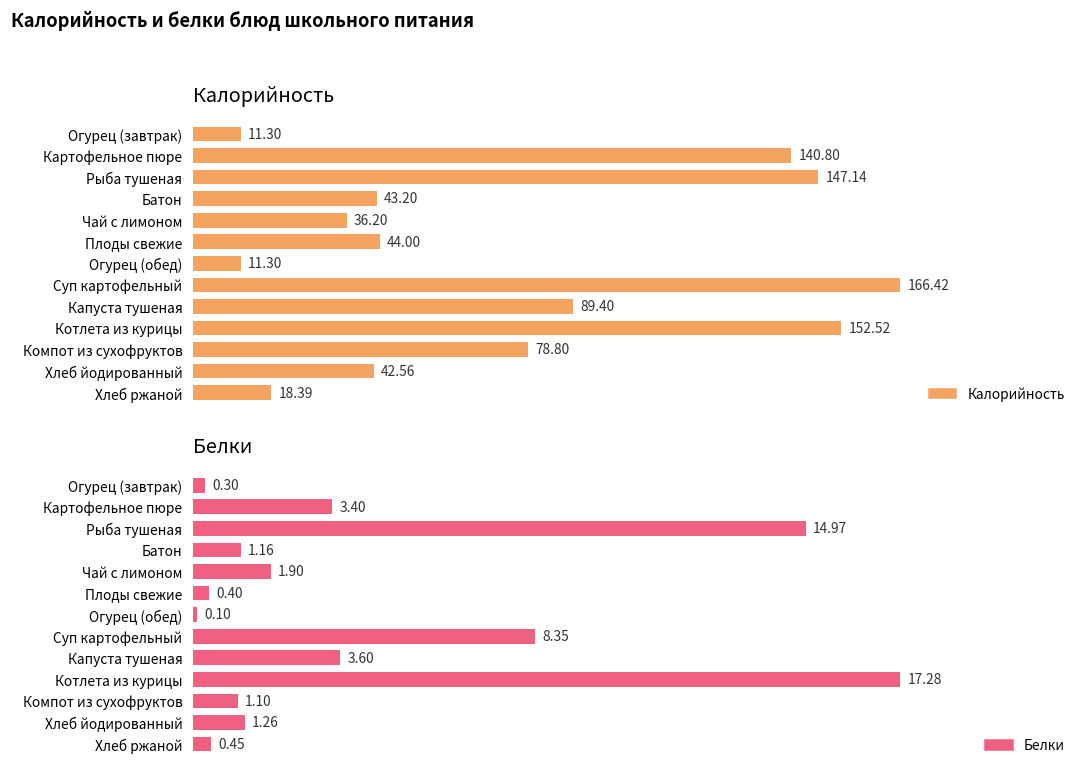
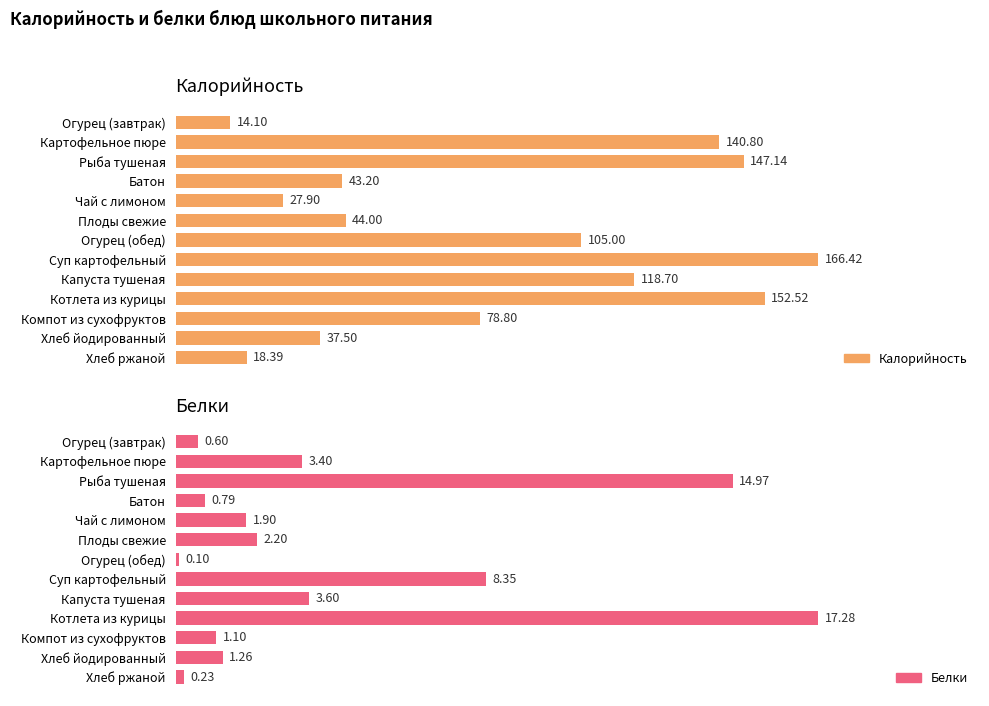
  {
    "Калорийность": {
-     "Огурец (завтрак)": 11.30,
+     "Огурец (завтрак)": 14.10,
      "Картофельное пюре": 140.80,
      "Рыба тушеная": 147.14,
      "Батон": 43.20,
-     "Чай с лимоном": 36.20,
+     "Чай с лимоном": 27.90,
      "Плоды свежие": 44.00,
-     "Огурец (обед)": 11.30,
+     "Огурец (обед)": 105.00,
      "Суп картофельный": 166.42,
-     "Капуста тушеная": 89.40,
+     "Капуста тушеная": 118.70,
      "Котлета из курицы": 152.52,
      "Компот из сухофруктов": 78.80,
-     "Хлеб йодированный": 42.56,
+     "Хлеб йодированный": 37.50,
      "Хлеб ржаной": 18.39
    },
    "Белки": {
-     "Огурец (завтрак)": 0.30,
+     "Огурец (завтрак)": 0.60,
      "Картофельное пюре": 3.40,
      "Рыба тушеная": 14.97,
-     "Батон": 1.16,
+     "Батон": 0.79,
      "Чай с лимоном": 1.90,
-     "Плоды свежие": 0.40,
+     "Плоды свежие": 2.20,
      "Огурец (обед)": 0.10,
      "Суп картофельный": 8.35,
      "Капуста тушеная": 3.60,
      "Котлета из курицы": 17.28,
      "Компот из сухофруктов": 1.10,
      "Хлеб йодированный": 1.26,
-     "Хлеб ржаной": 0.45
+     "Хлеб ржаной": 0.23
    }
  }
